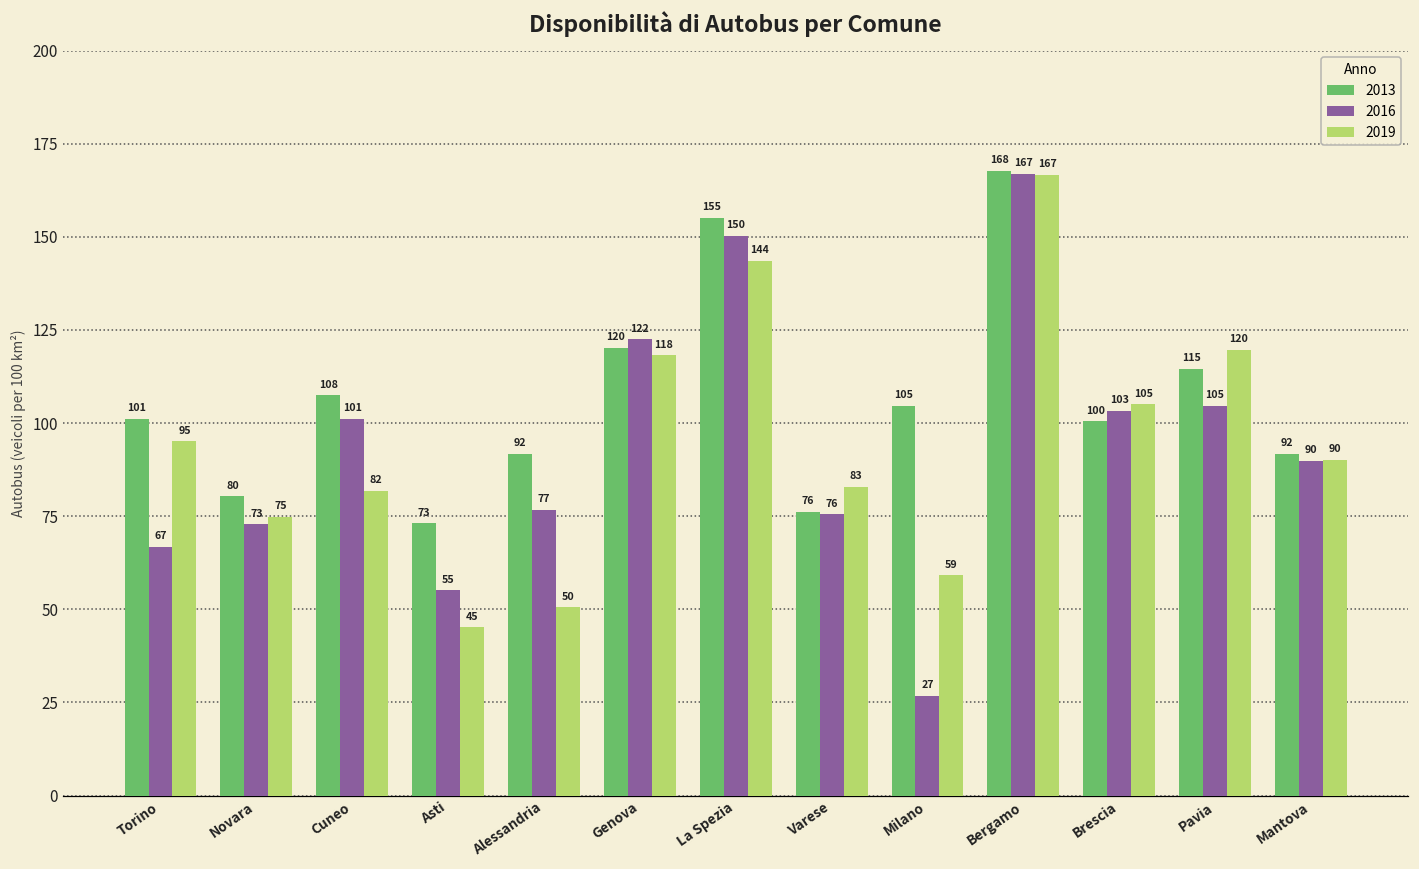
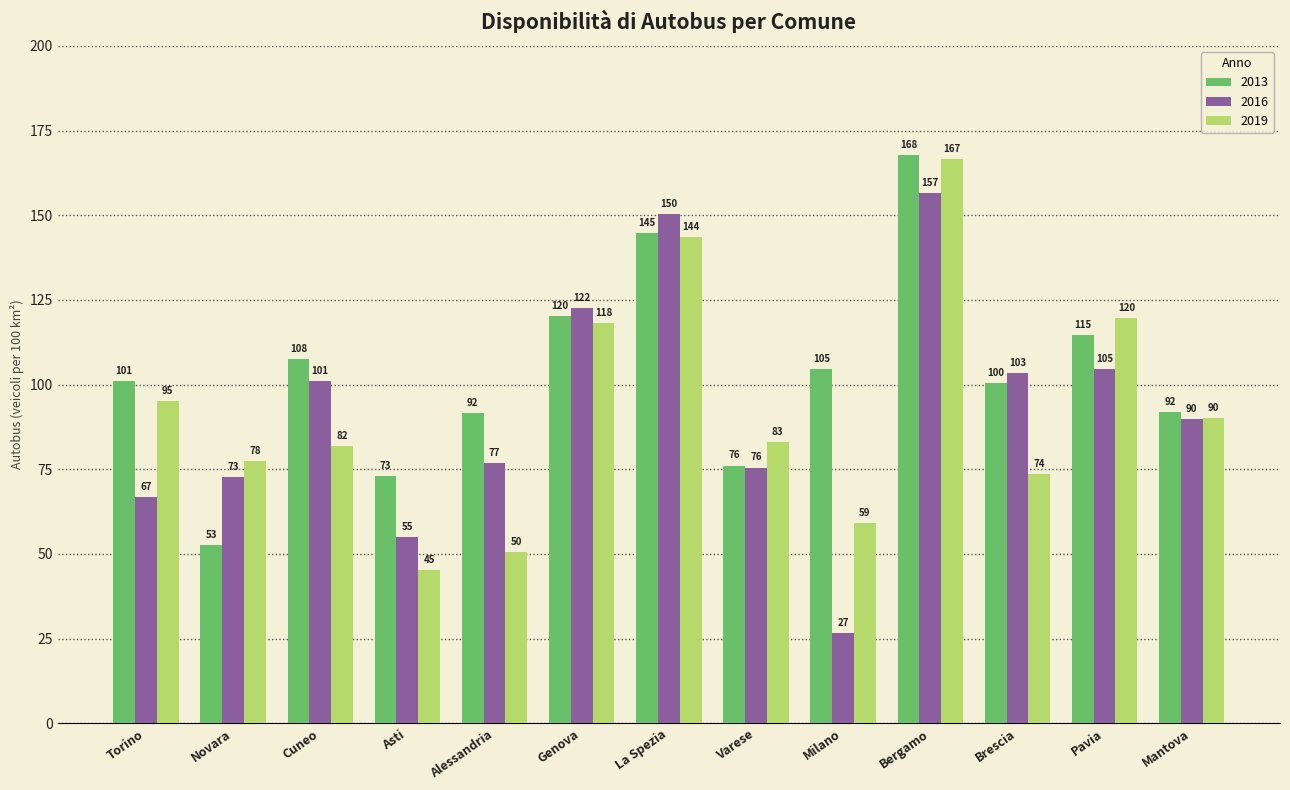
  {
    "2013": {
      "Torino": 101,
-     "Novara": 80,
+     "Novara": 53,
      "Cuneo": 108,
      "Asti": 73,
      "Alessandria": 92,
      "Genova": 120,
-     "La Spezia": 155,
+     "La Spezia": 145,
      "Varese": 76,
      "Milano": 105,
      "Bergamo": 168,
      "Brescia": 100,
      "Pavia": 115,
      "Mantova": 92
    },
    "2016": {
      "Torino": 67,
      "Novara": 73,
      "Cuneo": 101,
      "Asti": 55,
      "Alessandria": 77,
      "Genova": 122,
      "La Spezia": 150,
      "Varese": 76,
      "Milano": 27,
-     "Bergamo": 167,
+     "Bergamo": 157,
      "Brescia": 103,
      "Pavia": 105,
      "Mantova": 90
    },
    "2019": {
      "Torino": 95,
-     "Novara": 75,
+     "Novara": 78,
      "Cuneo": 82,
      "Asti": 45,
      "Alessandria": 50,
      "Genova": 118,
      "La Spezia": 144,
      "Varese": 83,
      "Milano": 59,
      "Bergamo": 167,
-     "Brescia": 105,
+     "Brescia": 74,
      "Pavia": 120,
      "Mantova": 90
    }
  }
